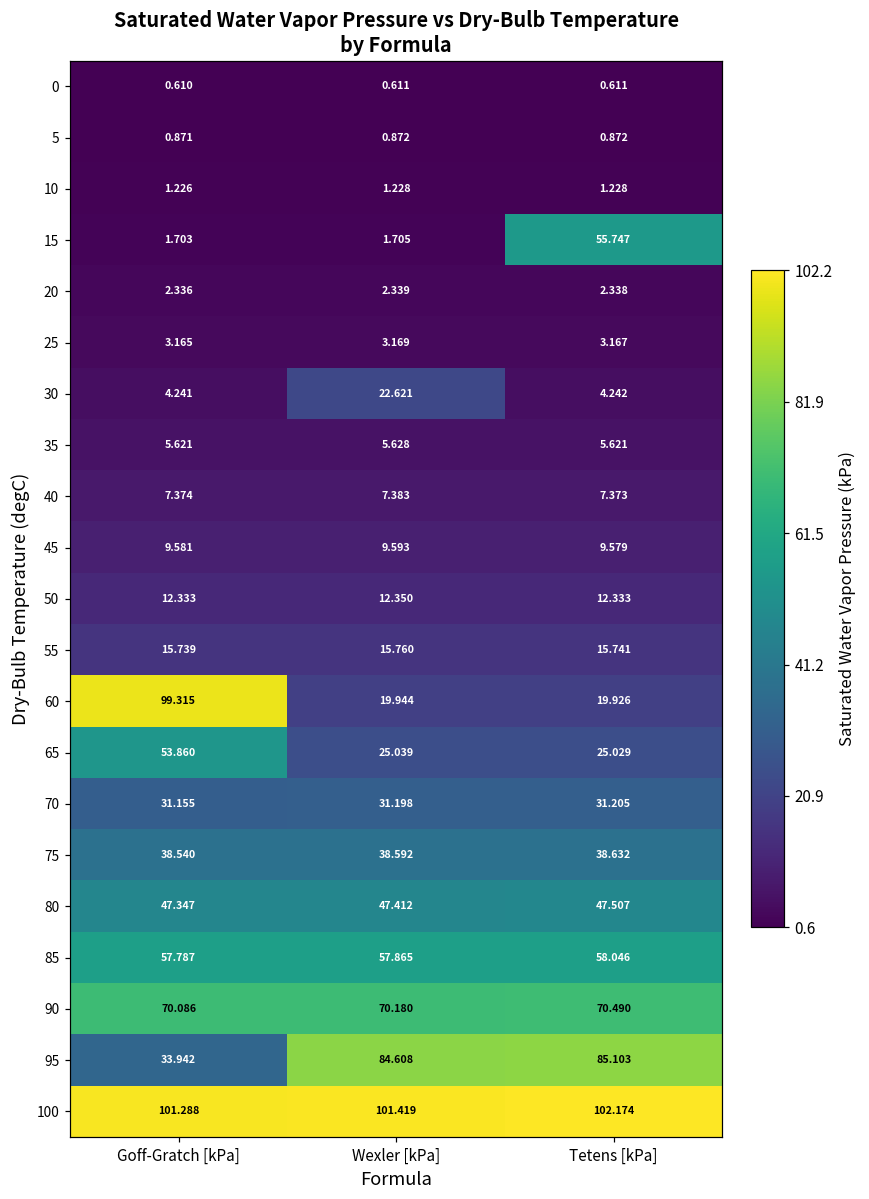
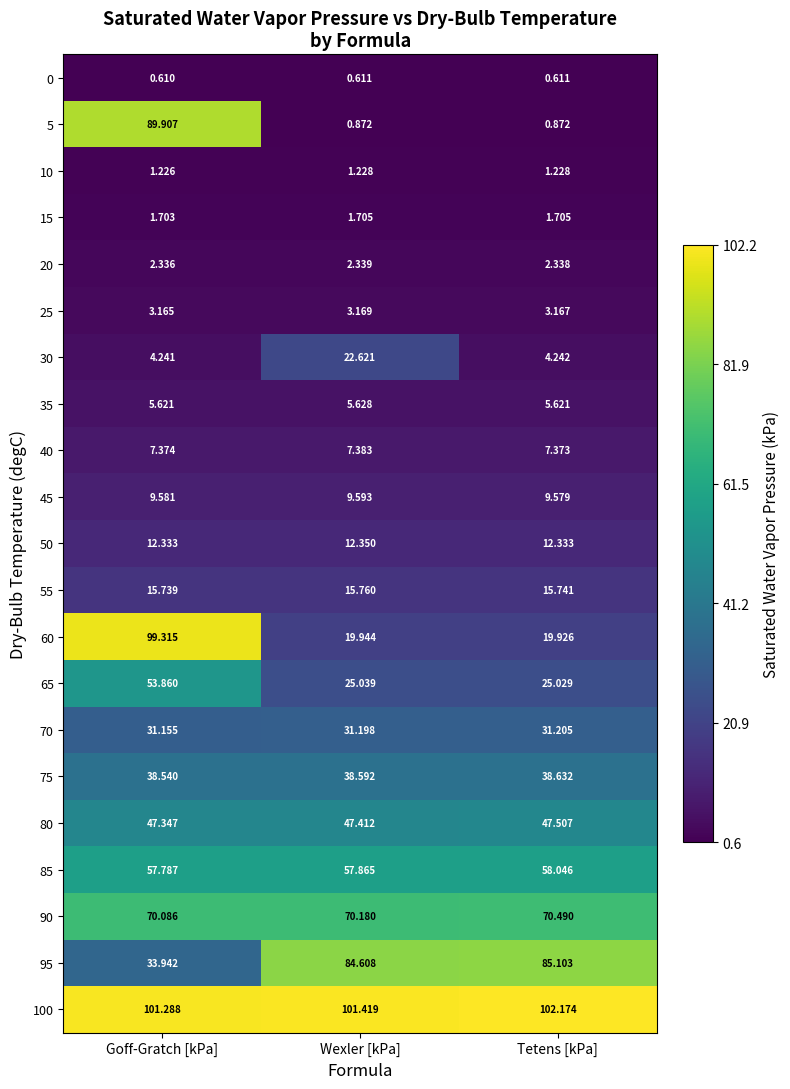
  {
    "0": {
      "Goff-Gratch [kPa]": 0.610,
      "Wexler [kPa]": 0.611,
      "Tetens [kPa]": 0.611
    },
    "5": {
-     "Goff-Gratch [kPa]": 0.871,
+     "Goff-Gratch [kPa]": 89.907,
      "Wexler [kPa]": 0.872,
      "Tetens [kPa]": 0.872
    },
    "10": {
      "Goff-Gratch [kPa]": 1.226,
      "Wexler [kPa]": 1.228,
      "Tetens [kPa]": 1.228
    },
    "15": {
      "Goff-Gratch [kPa]": 1.703,
      "Wexler [kPa]": 1.705,
-     "Tetens [kPa]": 55.747
+     "Tetens [kPa]": 1.705
    },
    "20": {
      "Goff-Gratch [kPa]": 2.336,
      "Wexler [kPa]": 2.339,
      "Tetens [kPa]": 2.338
    },
    "25": {
      "Goff-Gratch [kPa]": 3.165,
      "Wexler [kPa]": 3.169,
      "Tetens [kPa]": 3.167
    },
    "30": {
      "Goff-Gratch [kPa]": 4.241,
      "Wexler [kPa]": 22.621,
      "Tetens [kPa]": 4.242
    },
    "35": {
      "Goff-Gratch [kPa]": 5.621,
      "Wexler [kPa]": 5.628,
      "Tetens [kPa]": 5.621
    },
    "40": {
      "Goff-Gratch [kPa]": 7.374,
      "Wexler [kPa]": 7.383,
      "Tetens [kPa]": 7.373
    },
    "45": {
      "Goff-Gratch [kPa]": 9.581,
      "Wexler [kPa]": 9.593,
      "Tetens [kPa]": 9.579
    },
    "50": {
      "Goff-Gratch [kPa]": 12.333,
      "Wexler [kPa]": 12.350,
      "Tetens [kPa]": 12.333
    },
    "55": {
      "Goff-Gratch [kPa]": 15.739,
      "Wexler [kPa]": 15.760,
      "Tetens [kPa]": 15.741
    },
    "60": {
      "Goff-Gratch [kPa]": 99.315,
      "Wexler [kPa]": 19.944,
      "Tetens [kPa]": 19.926
    },
    "65": {
      "Goff-Gratch [kPa]": 53.860,
      "Wexler [kPa]": 25.039,
      "Tetens [kPa]": 25.029
    },
    "70": {
      "Goff-Gratch [kPa]": 31.155,
      "Wexler [kPa]": 31.198,
      "Tetens [kPa]": 31.205
    },
    "75": {
      "Goff-Gratch [kPa]": 38.540,
      "Wexler [kPa]": 38.592,
      "Tetens [kPa]": 38.632
    },
    "80": {
      "Goff-Gratch [kPa]": 47.347,
      "Wexler [kPa]": 47.412,
      "Tetens [kPa]": 47.507
    },
    "85": {
      "Goff-Gratch [kPa]": 57.787,
      "Wexler [kPa]": 57.865,
      "Tetens [kPa]": 58.046
    },
    "90": {
      "Goff-Gratch [kPa]": 70.086,
      "Wexler [kPa]": 70.180,
      "Tetens [kPa]": 70.490
    },
    "95": {
      "Goff-Gratch [kPa]": 33.942,
      "Wexler [kPa]": 84.608,
      "Tetens [kPa]": 85.103
    },
    "100": {
      "Goff-Gratch [kPa]": 101.288,
      "Wexler [kPa]": 101.419,
      "Tetens [kPa]": 102.174
    }
  }
